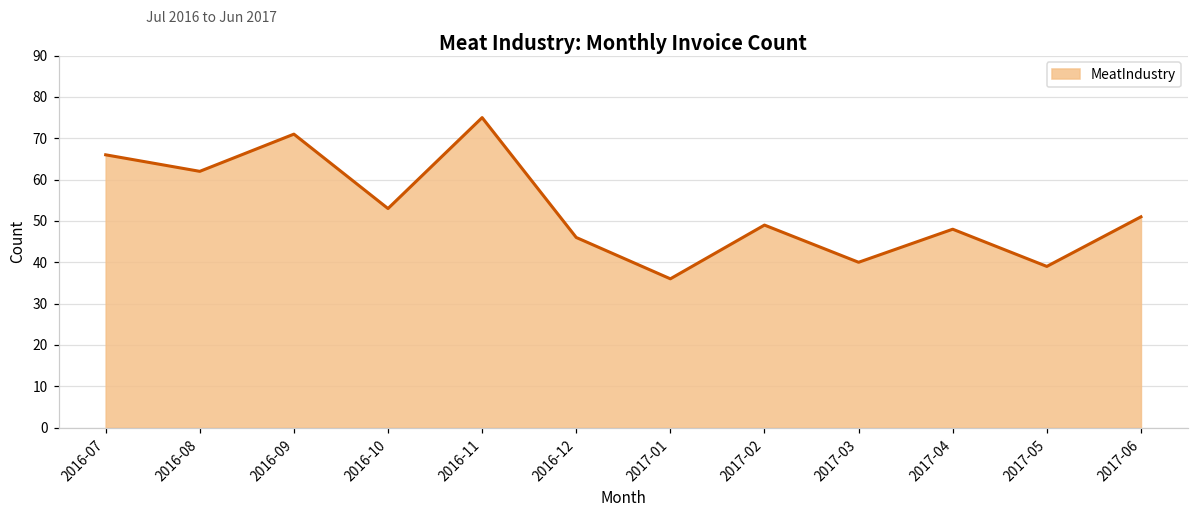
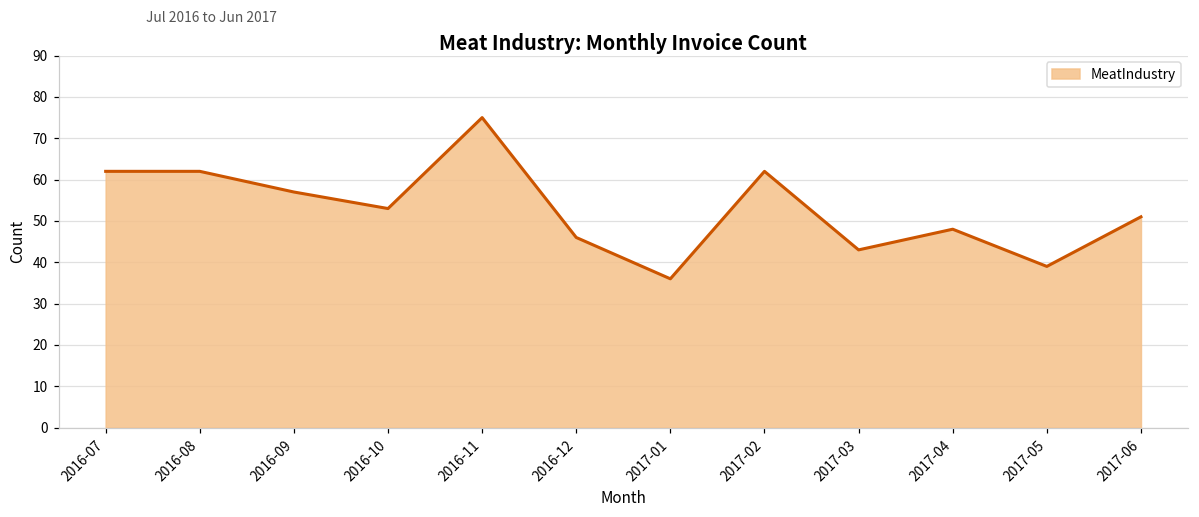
  {
-   "2016-07": 66,
+   "2016-07": 62,
    "2016-08": 62,
-   "2016-09": 71,
+   "2016-09": 57,
    "2016-10": 53,
    "2016-11": 75,
    "2016-12": 46,
    "2017-01": 36,
-   "2017-02": 49,
-   "2017-03": 40,
+   "2017-02": 62,
+   "2017-03": 43,
    "2017-04": 48,
    "2017-05": 39,
    "2017-06": 51
  }
